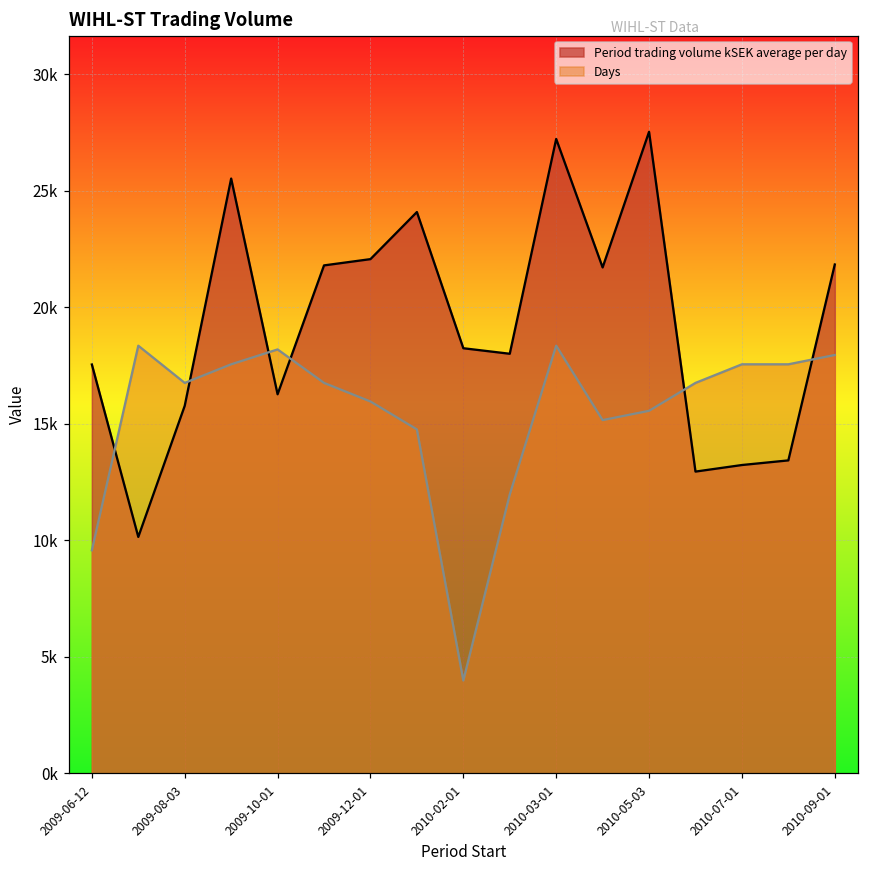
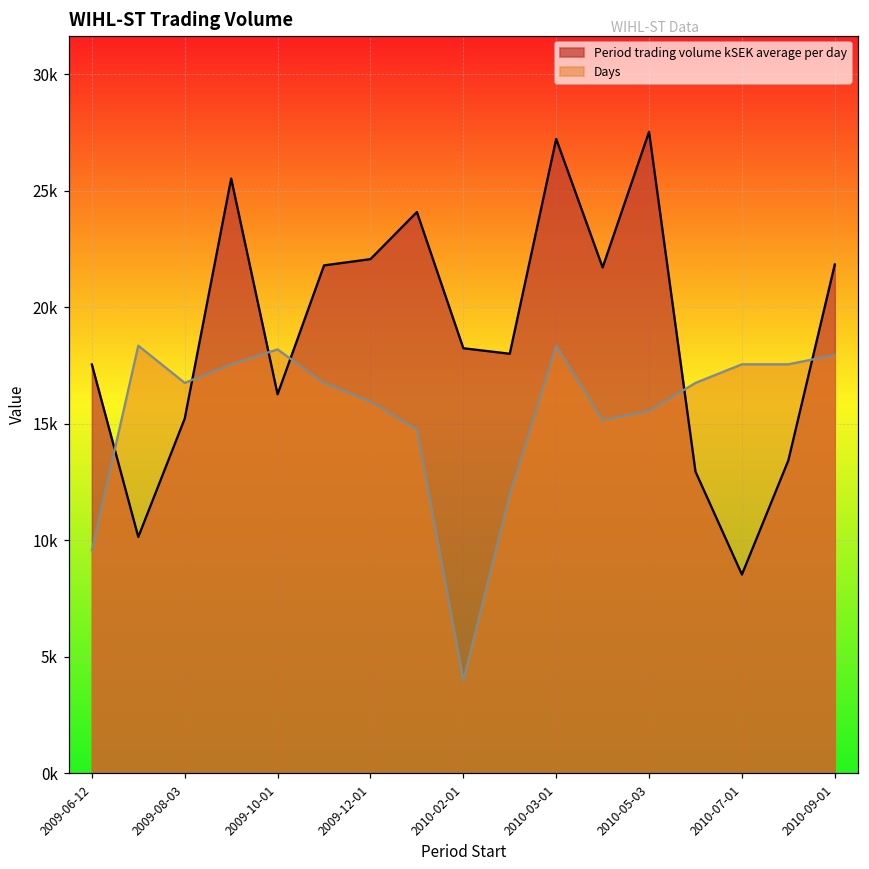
  {
    "Period trading volume kSEK average per day": {
      "2009-06-12": 17500,
-     "2009-08-03": 15800,
+     "2009-08-03": 15200,
      "2009-10-01": 16300,
      "2009-12-01": 22100,
      "2010-02-01": 18200,
      "2010-03-01": 27200,
      "2010-05-03": 27500,
-     "2010-07-01": 13200,
+     "2010-07-01": 8500,
      "2010-09-01": 21800
    },
    "Days": {
      "2009-06-12": 9600,
      "2009-08-03": 16800,
      "2009-10-01": 18200,
      "2009-12-01": 16000,
      "2010-02-01": 4000,
      "2010-03-01": 18400,
      "2010-05-03": 15600,
      "2010-07-01": 17600,
      "2010-09-01": 18000
    }
  }
